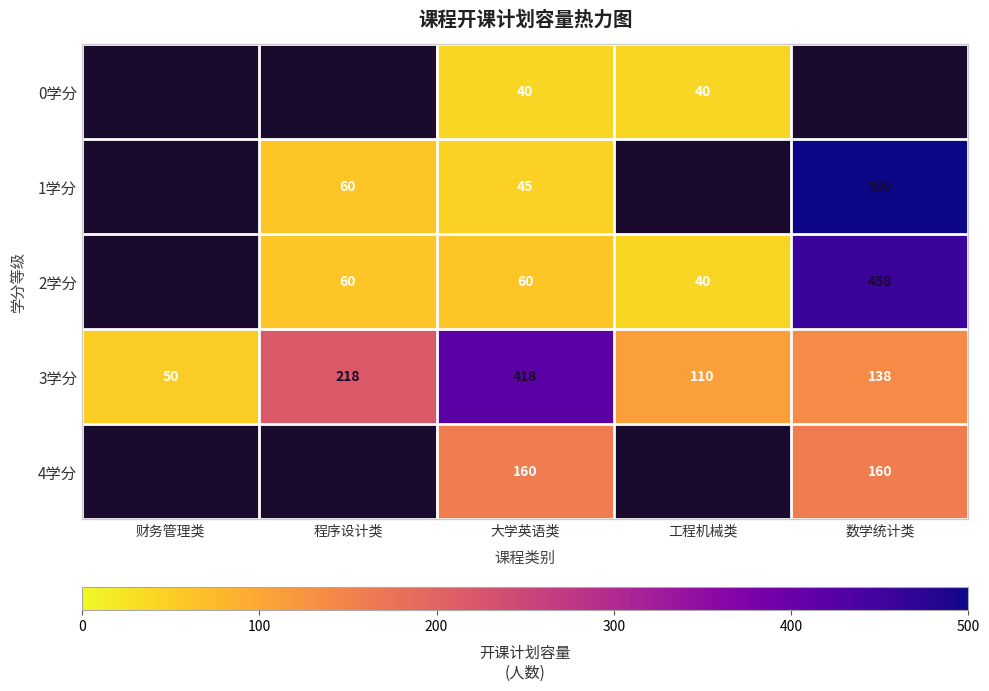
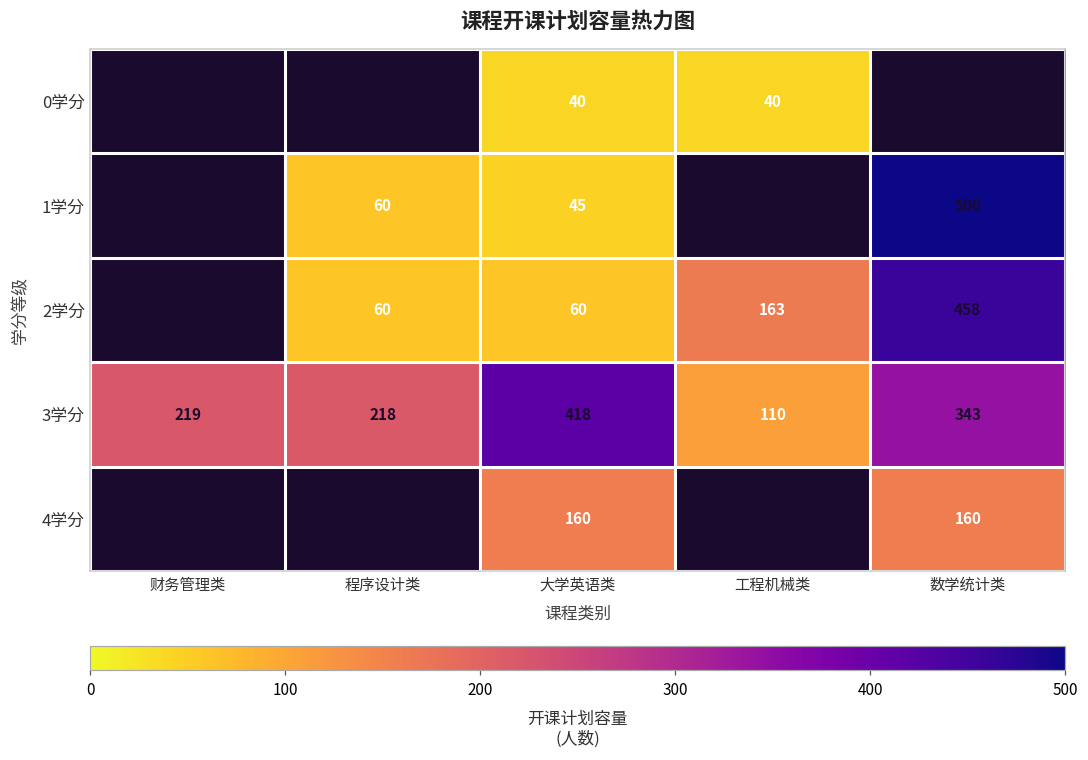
  {
    "0学分": {
      "大学英语类": 40,
      "工程机械类": 40
    },
    "1学分": {
      "程序设计类": 60,
      "大学英语类": 45,
      "数学统计类": 500
    },
    "2学分": {
      "程序设计类": 60,
      "大学英语类": 60,
-     "工程机械类": 40,
+     "工程机械类": 163,
      "数学统计类": 458
    },
    "3学分": {
-     "财务管理类": 50,
+     "财务管理类": 219,
      "程序设计类": 218,
      "大学英语类": 418,
      "工程机械类": 110,
-     "数学统计类": 138
+     "数学统计类": 343
    },
    "4学分": {
      "大学英语类": 160,
      "数学统计类": 160
    }
  }
